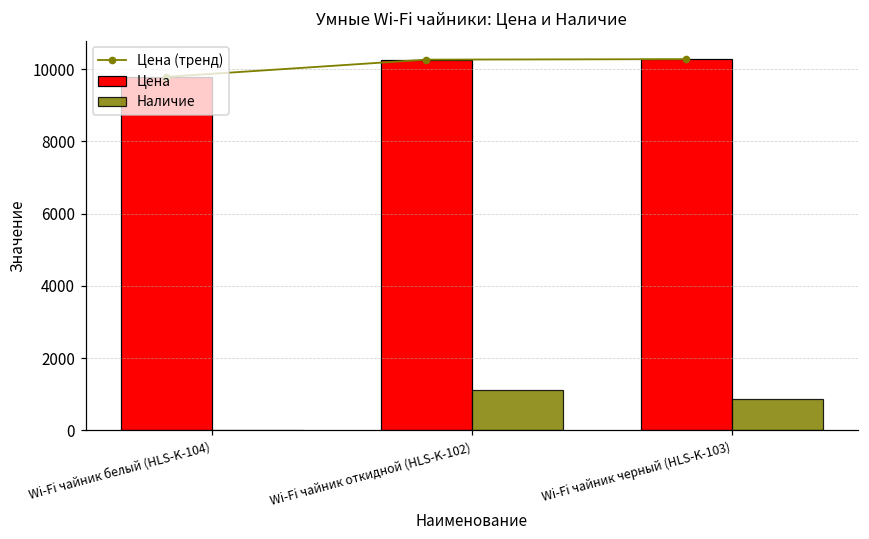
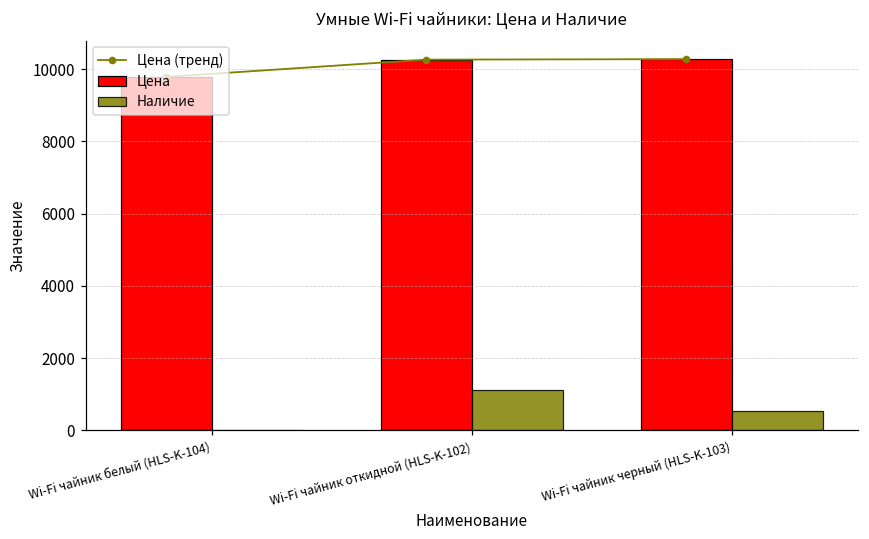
  {
    "Цена": {
      "Wi-Fi чайник откидной (HLS-K-102)": 10300,
      "Wi-Fi чайник черный (HLS-K-103)": 10300
    },
    "Наличие": {
      "Wi-Fi чайник откидной (HLS-K-102)": 1100,
-     "Wi-Fi чайник черный (HLS-K-103)": 900
+     "Wi-Fi чайник черный (HLS-K-103)": 500
    }
  }
